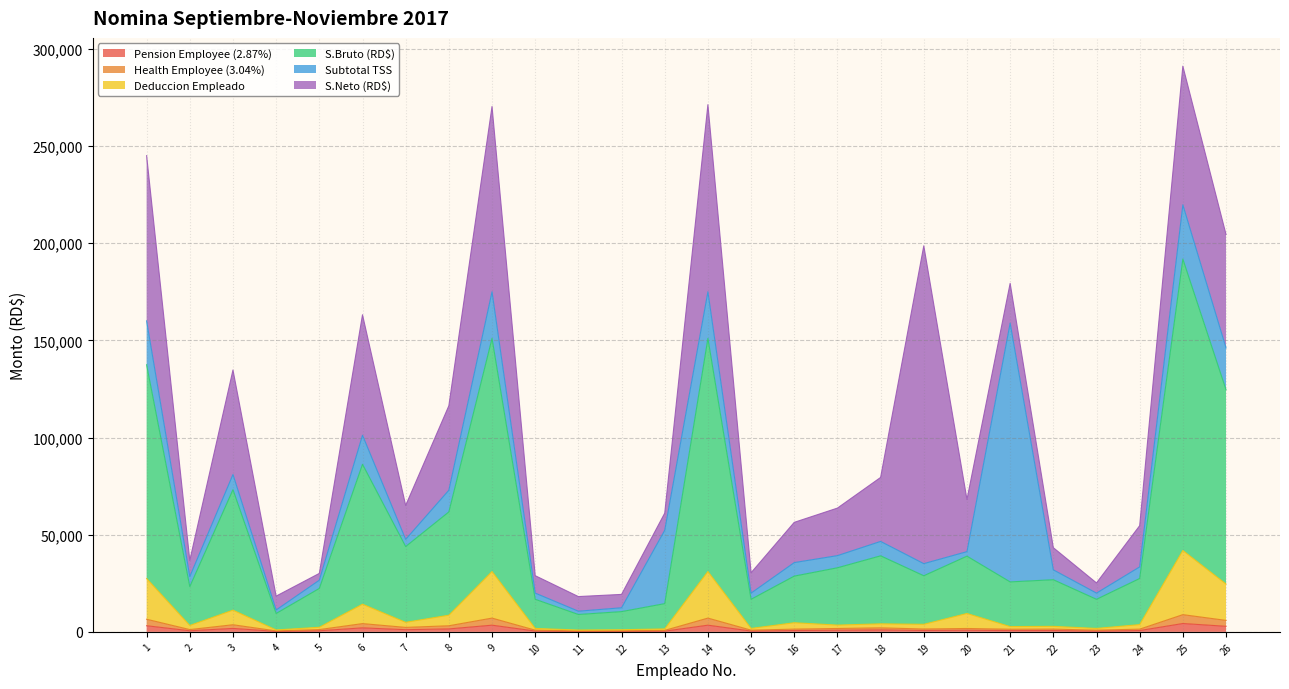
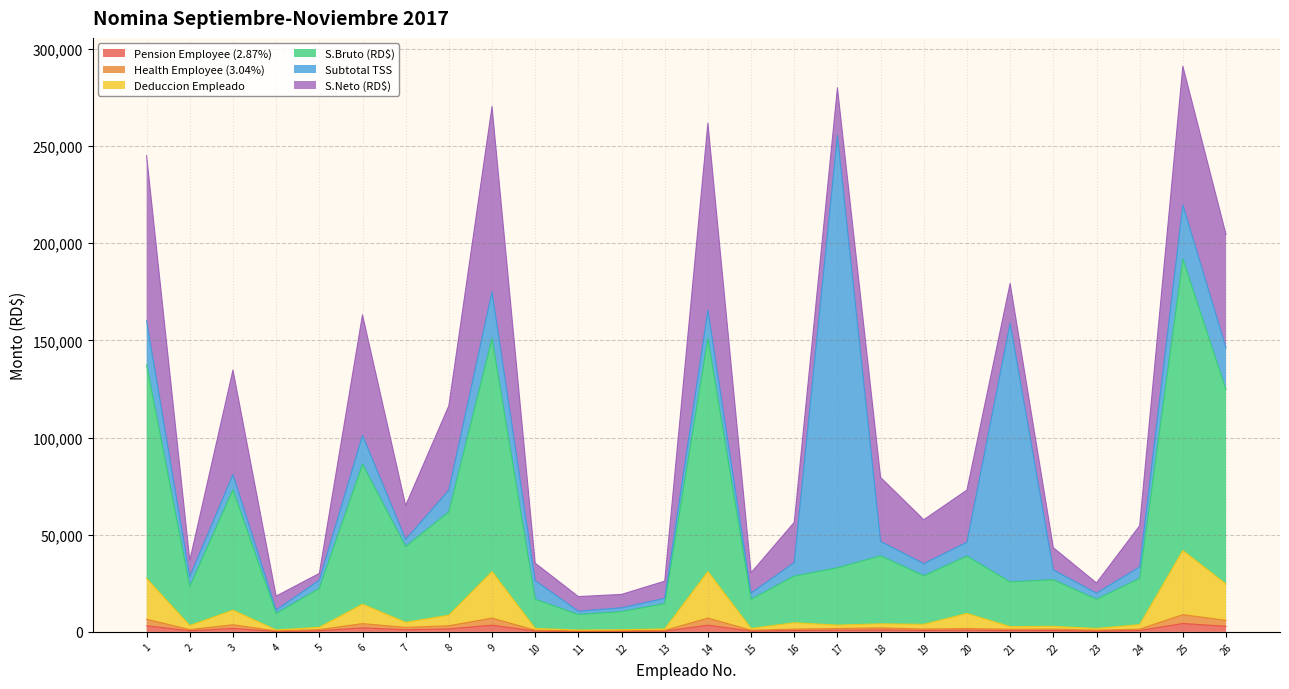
  {
    "Deduccion Empleado": {
      "1": "21,000",
      "2": "2,000",
      "3": "8,000",
      "6": "10,000",
      "7": "3,000",
      "8": "5,000",
      "9": "24,000",
      "14": "24,000",
      "16": "3,000",
      "17": "2,000",
      "18": "2,000",
      "19": "2,000",
      "20": "8,000",
      "21": "1,000",
      "22": "1,000",
      "24": "2,000",
      "25": "33,000",
      "26": "19,000"
    },
    "S.Bruto (RD$)": {
      "1": "110,000",
      "2": "20,000",
      "3": "62,000",
      "4": "8,000",
      "5": "20,000",
      "6": "72,000",
      "7": "39,000",
      "8": "53,000",
      "9": "120,000",
      "10": "15,000",
      "11": "8,000",
      "12": "9,000",
      "13": "13,000",
      "14": "120,000",
      "15": "15,000",
      "16": "24,000",
      "17": "30,000",
      "18": "35,000",
      "19": "25,000",
      "20": "29,000",
      "21": "23,000",
      "22": "24,000",
      "23": "15,000",
      "24": "24,000",
      "25": "150,000",
      "26": "100,000"
    },
    "Subtotal TSS": {
      "1": "23,000",
      "2": "5,000",
      "3": "8,000",
      "4": "2,000",
      "5": "4,000",
      "6": "15,000",
      "7": "4,000",
      "8": "11,000",
      "9": "24,000",
-     "10": "3,000",
+     "10": "10,000",
      "11": "2,000",
      "12": "2,000",
-     "13": "38,000",
-     "14": "24,000",
+     "13": "3,000",
+     "14": "15,000",
      "15": "3,000",
      "16": "7,000",
-     "17": "6,000",
+     "17": "223,000",
      "18": "7,000",
      "19": "6,000",
-     "20": "2,000",
+     "20": "7,000",
      "21": "133,000",
      "22": "5,000",
      "23": "3,000",
      "24": "6,000",
      "25": "28,000",
      "26": "22,000"
    },
    "S.Neto (RD$)": {
      "1": "85,000",
      "2": "8,000",
      "3": "54,000",
      "4": "7,000",
      "5": "3,000",
      "6": "62,000",
      "7": "17,000",
      "8": "43,000",
      "9": "95,000",
      "10": "9,000",
      "11": "8,000",
      "12": "7,000",
      "13": "9,000",
      "14": "96,000",
      "15": "10,000",
      "16": "21,000",
      "17": "24,000",
      "18": "33,000",
-     "19": "164,000",
+     "19": "23,000",
      "20": "27,000",
      "21": "20,000",
      "22": "11,000",
      "23": "5,000",
      "24": "21,000",
      "25": "71,000",
      "26": "58,000"
    }
  }
